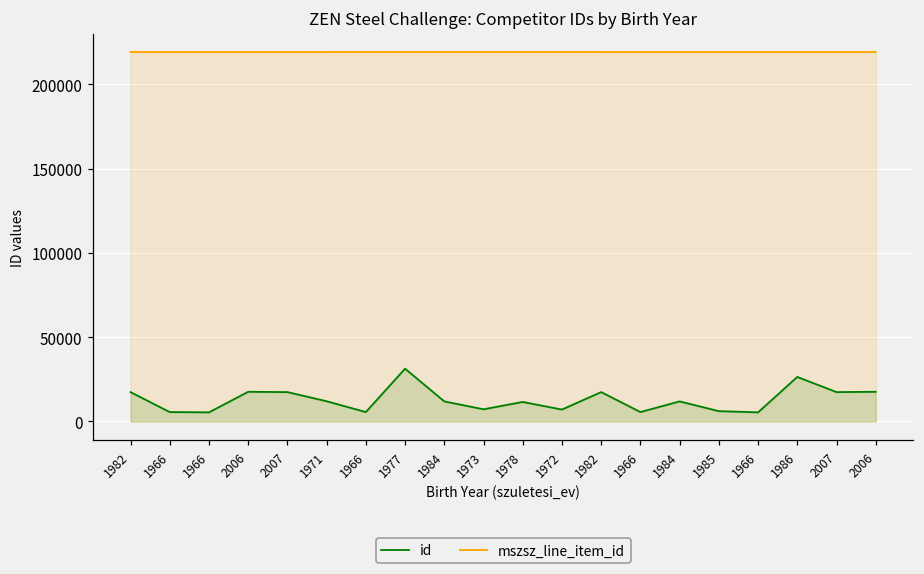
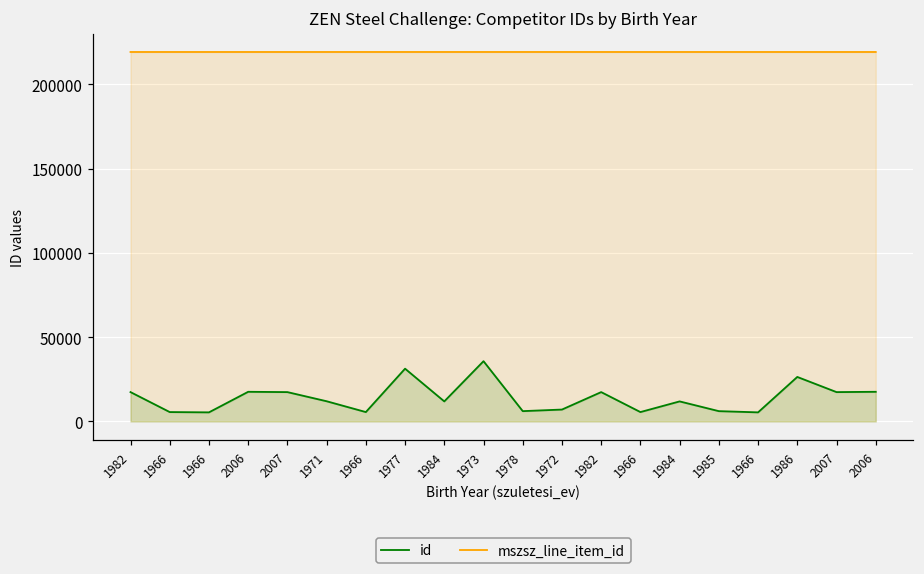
  {
    "id": {
      "1971": 12000,
      "1977": 31000,
-     "1973": 7000,
-     "1978": 12000,
+     "1973": 36000,
+     "1978": 6000,
      "1972": 7000,
      "1985": 6000,
      "1986": 26000
    },
    "mszsz_line_item_id": {
      "1971": 219000,
      "1977": 219000,
      "1973": 219000,
      "1978": 219000,
      "1972": 219000,
      "1985": 219000,
      "1986": 219000
    }
  }
